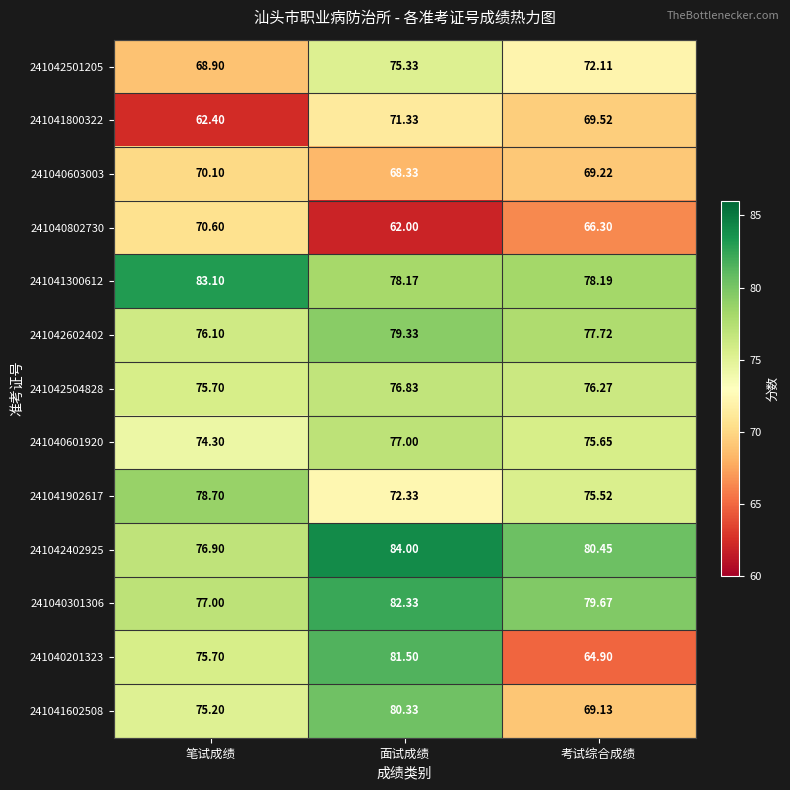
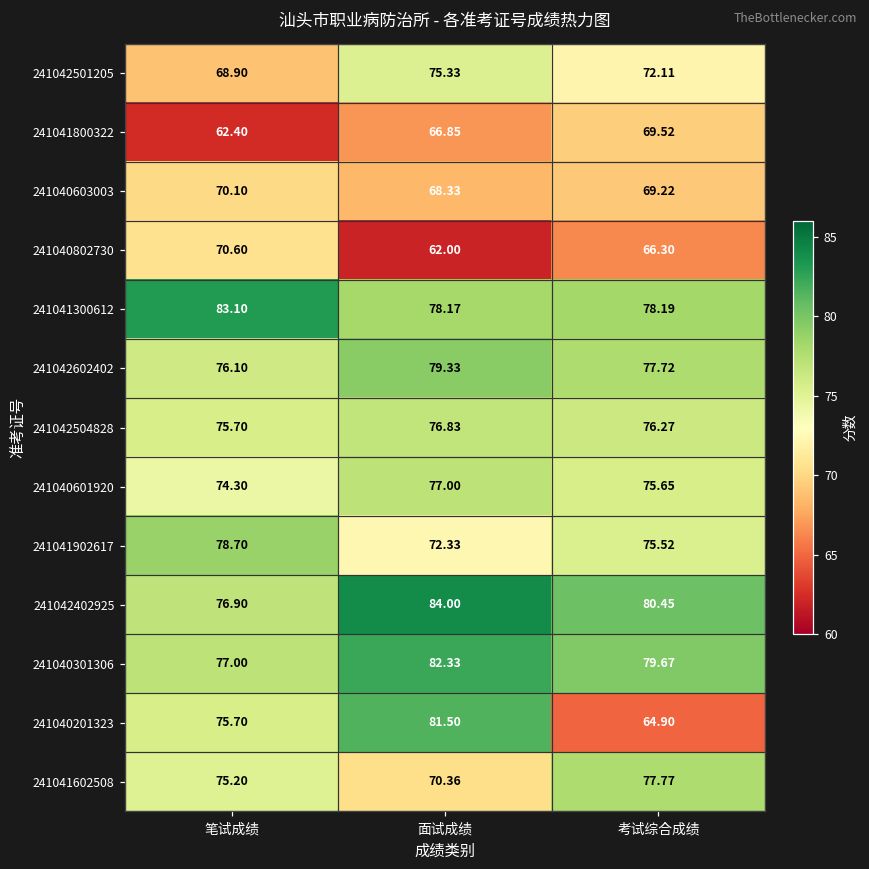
  {
    "241042501205": {
      "笔试成绩": 68.90,
      "面试成绩": 75.33,
      "考试综合成绩": 72.11
    },
    "241041800322": {
      "笔试成绩": 62.40,
-     "面试成绩": 71.33,
+     "面试成绩": 66.85,
      "考试综合成绩": 69.52
    },
    "241040603003": {
      "笔试成绩": 70.10,
      "面试成绩": 68.33,
      "考试综合成绩": 69.22
    },
    "241040802730": {
      "笔试成绩": 70.60,
      "面试成绩": 62.00,
      "考试综合成绩": 66.30
    },
    "241041300612": {
      "笔试成绩": 83.10,
      "面试成绩": 78.17,
      "考试综合成绩": 78.19
    },
    "241042602402": {
      "笔试成绩": 76.10,
      "面试成绩": 79.33,
      "考试综合成绩": 77.72
    },
    "241042504828": {
      "笔试成绩": 75.70,
      "面试成绩": 76.83,
      "考试综合成绩": 76.27
    },
    "241040601920": {
      "笔试成绩": 74.30,
      "面试成绩": 77.00,
      "考试综合成绩": 75.65
    },
    "241041902617": {
      "笔试成绩": 78.70,
      "面试成绩": 72.33,
      "考试综合成绩": 75.52
    },
    "241042402925": {
      "笔试成绩": 76.90,
      "面试成绩": 84.00,
      "考试综合成绩": 80.45
    },
    "241040301306": {
      "笔试成绩": 77.00,
      "面试成绩": 82.33,
      "考试综合成绩": 79.67
    },
    "241040201323": {
      "笔试成绩": 75.70,
      "面试成绩": 81.50,
      "考试综合成绩": 64.90
    },
    "241041602508": {
      "笔试成绩": 75.20,
-     "面试成绩": 80.33,
-     "考试综合成绩": 69.13
+     "面试成绩": 70.36,
+     "考试综合成绩": 77.77
    }
  }
